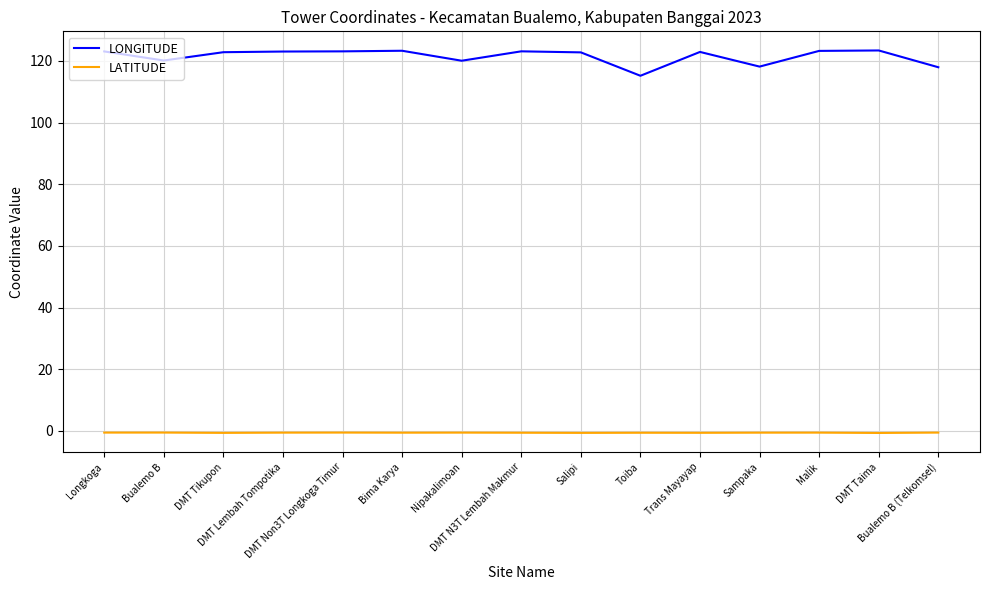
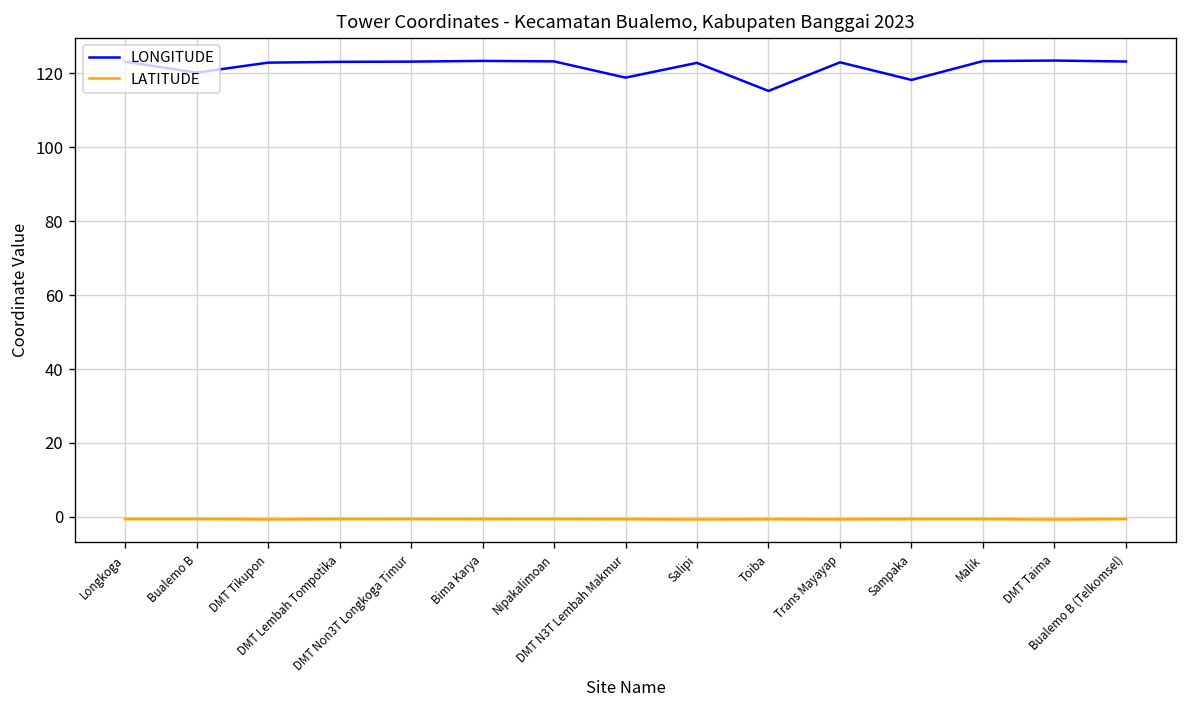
  {
    "LONGITUDE": {
      "DMT Tikupon": 123,
      "DMT Lembah Tompotika": 123,
      "DMT Non3T Longkoga Timur": 123,
      "Bima Karya": 123,
-     "Nipakalimoan": 120,
-     "DMT N3T Lembah Makmur": 123,
+     "Nipakalimoan": 123,
+     "DMT N3T Lembah Makmur": 119,
      "Salipi": 123,
      "Toiba": 115,
      "Trans Mayayap": 123,
      "Sampaka": 118,
      "Malik": 123,
      "DMT Taima": 123,
-     "Bualemo B (Telkomsel)": 118
+     "Bualemo B (Telkomsel)": 123
    },
    "LATITUDE": {
      "Longkoga": -1,
      "Bualemo B": -1,
      "DMT Tikupon": -1,
      "DMT Lembah Tompotika": -1,
      "DMT Non3T Longkoga Timur": -1,
      "Bima Karya": -1,
      "Nipakalimoan": -1,
      "DMT N3T Lembah Makmur": -1,
      "Salipi": -1,
      "Toiba": -1,
      "Trans Mayayap": -1,
      "Sampaka": -1,
      "Malik": -1,
      "DMT Taima": -1,
      "Bualemo B (Telkomsel)": -1
    }
  }
